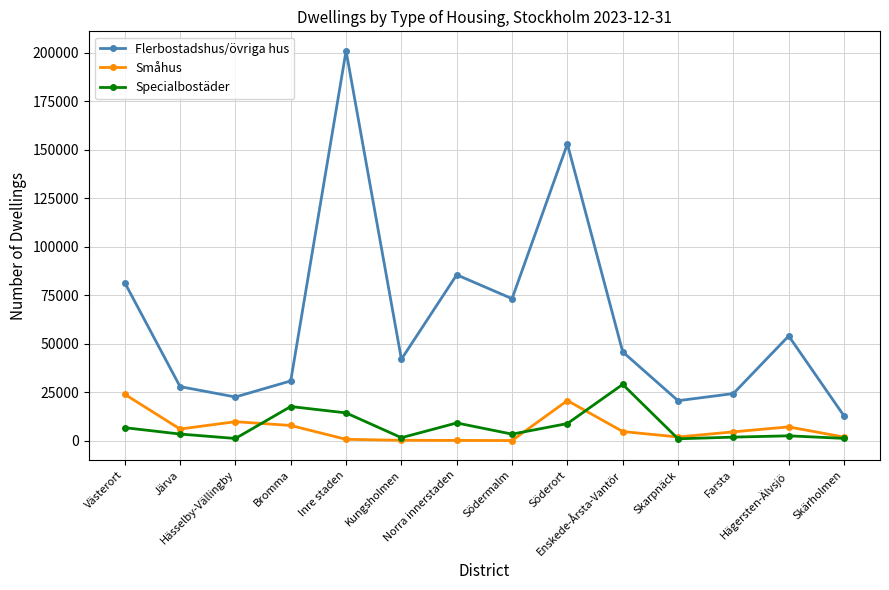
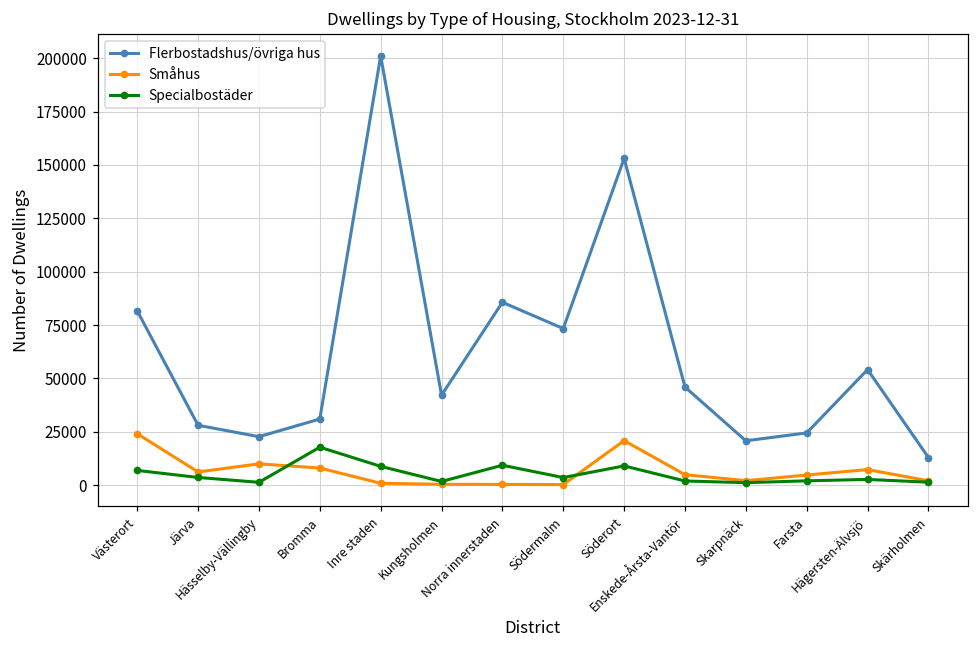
  {
    "Flerbostadshus/övriga hus": {
      "Västerort": 82000,
      "Järva": 28000,
      "Hässelby-Vällingby": 23000,
      "Bromma": 31000,
      "Inre staden": 201000,
      "Kungsholmen": 42000,
      "Norra innerstaden": 86000,
      "Södermalm": 73000,
      "Söderort": 153000,
      "Enskede-Årsta-Vantör": 46000,
      "Skarpnäck": 21000,
      "Farsta": 24000,
      "Hägersten-Älvsjö": 54000,
      "Skärholmen": 13000
    },
    "Småhus": {
      "Västerort": 24000,
      "Järva": 6000,
      "Hässelby-Vällingby": 10000,
      "Bromma": 8000,
      "Inre staden": 1000,
      "Kungsholmen": 0,
      "Norra innerstaden": 0,
      "Södermalm": 0,
      "Söderort": 21000,
      "Enskede-Årsta-Vantör": 5000,
      "Farsta": 5000,
      "Hägersten-Älvsjö": 7000
    },
    "Specialbostäder": {
      "Västerort": 7000,
      "Järva": 4000,
      "Hässelby-Vällingby": 1000,
      "Bromma": 18000,
-     "Inre staden": 14000,
+     "Inre staden": 9000,
      "Kungsholmen": 2000,
      "Norra innerstaden": 9000,
      "Södermalm": 4000,
      "Söderort": 9000,
-     "Enskede-Årsta-Vantör": 29000,
+     "Enskede-Årsta-Vantör": 2000,
      "Farsta": 2000,
      "Hägersten-Älvsjö": 3000
    }
  }
